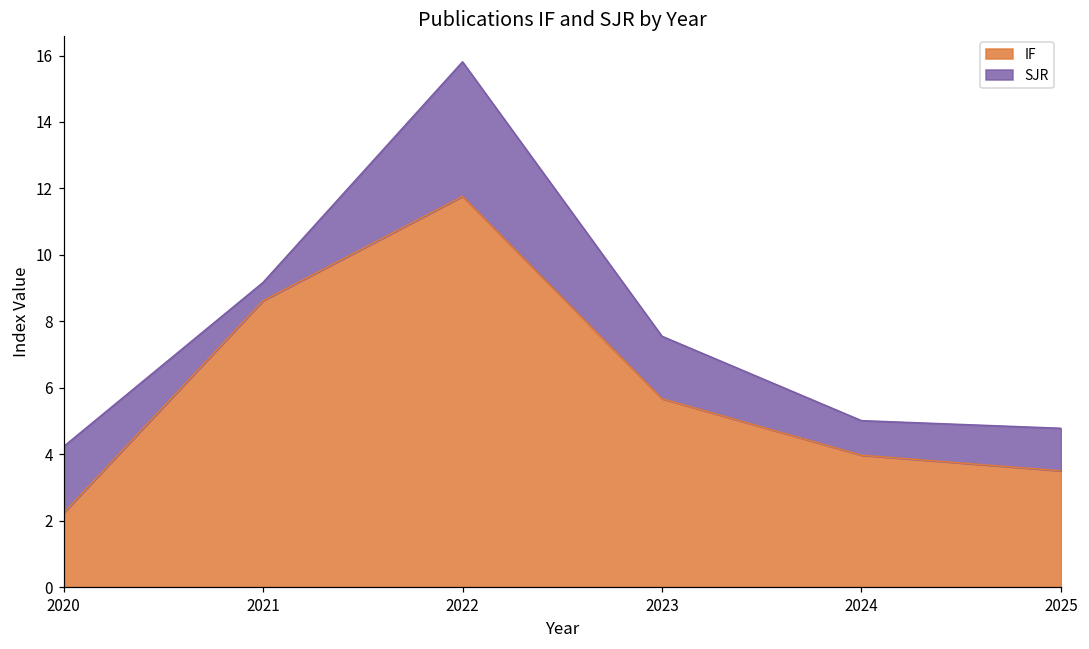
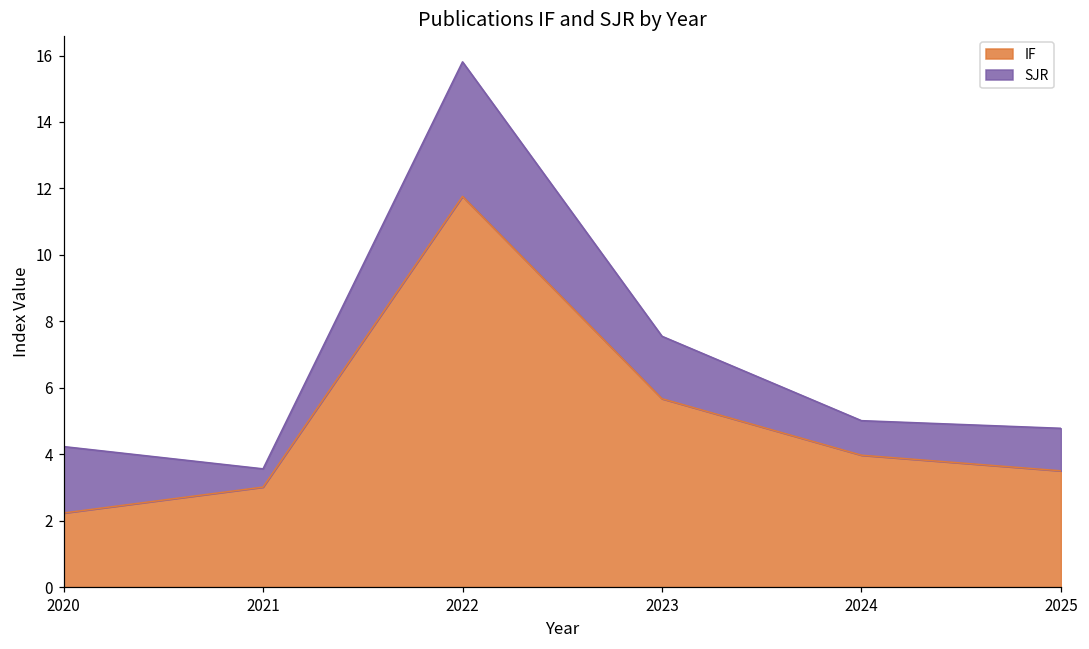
  {
    "IF": {
      "2020": 2.2,
-     "2021": 8.6,
+     "2021": 3.0,
      "2022": 11.8,
      "2023": 5.7,
      "2024": 4.0,
      "2025": 3.5
    },
    "SJR": {
      "2020": 2.0,
      "2021": 0.5,
      "2022": 4.0,
      "2023": 1.9,
      "2024": 1.0,
      "2025": 1.3
    }
  }
